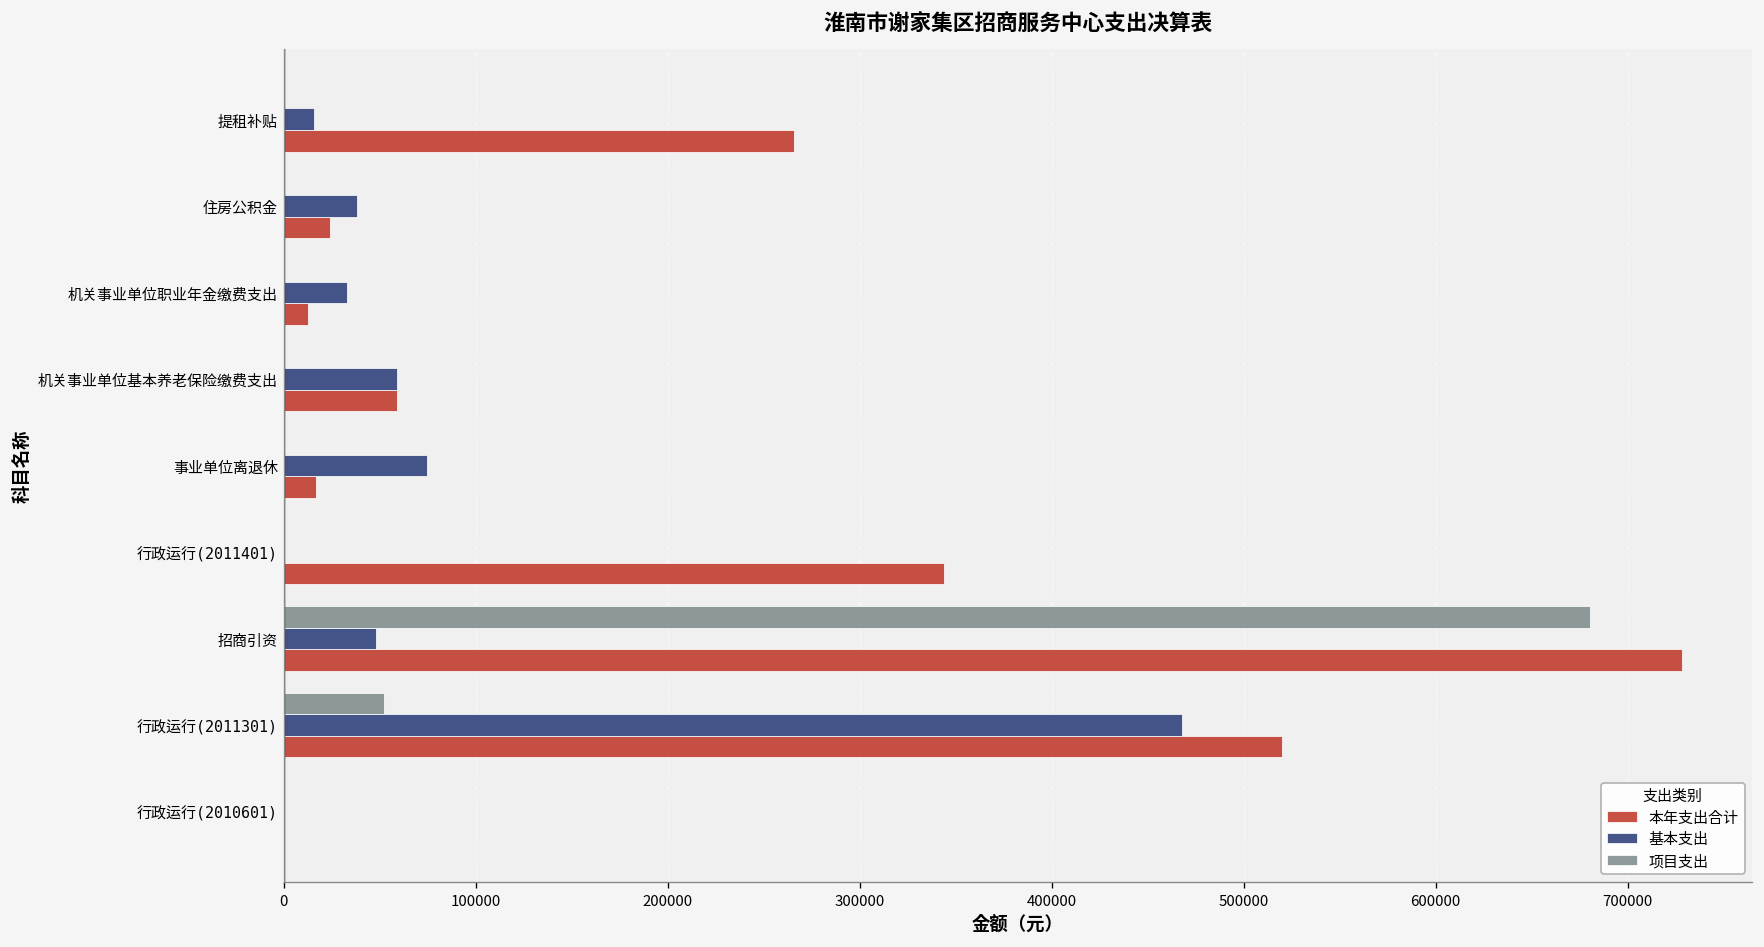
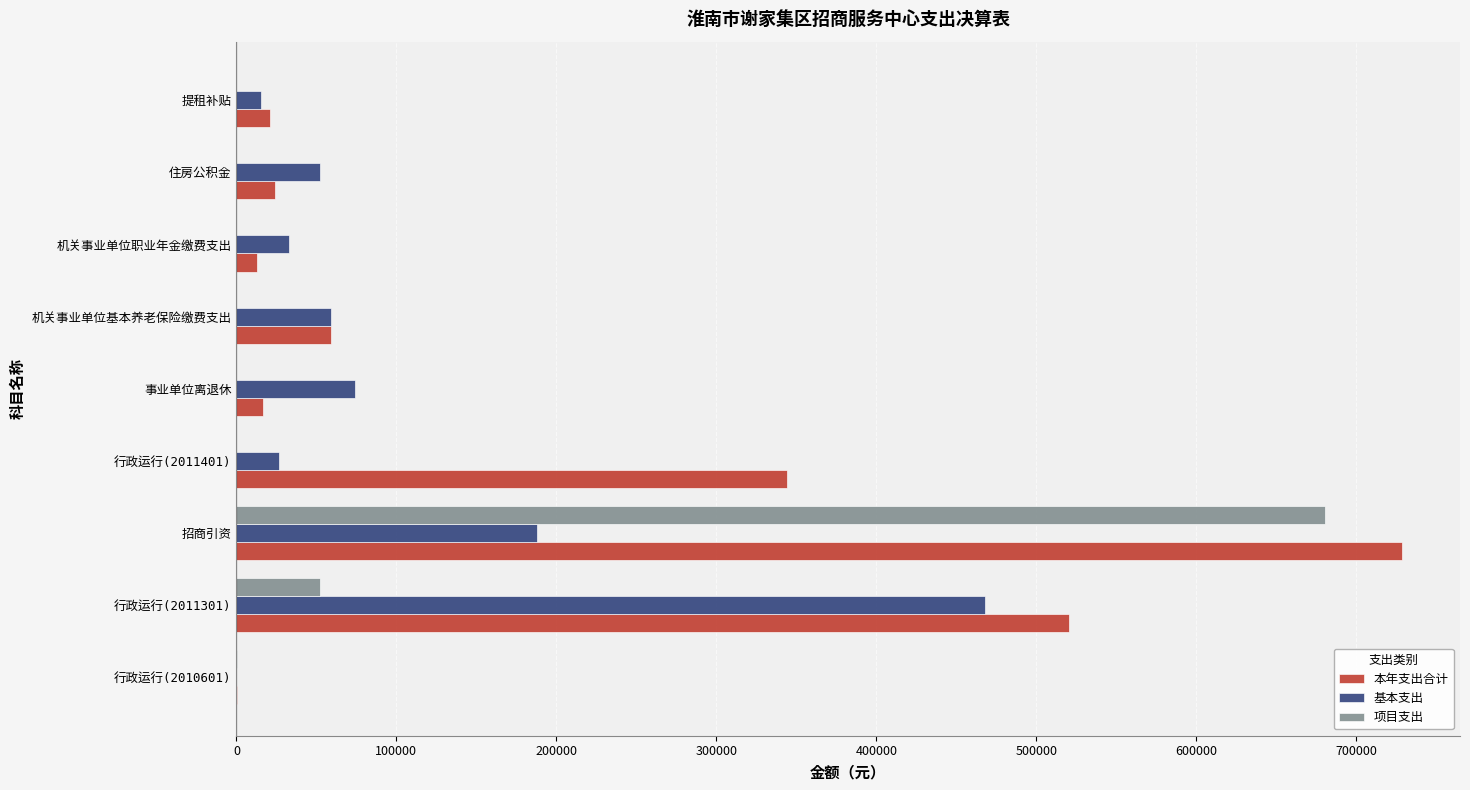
  {
    "本年支出合计": {
-     "提租补贴": 266000,
+     "提租补贴": 21000,
      "住房公积金": 24000,
      "机关事业单位职业年金缴费支出": 13000,
      "机关事业单位基本养老保险缴费支出": 59000,
      "事业单位离退休": 17000,
      "行政运行(2011401)": 344000,
      "招商引资": 728000,
      "行政运行(2011301)": 520000
    },
    "基本支出": {
      "提租补贴": 16000,
-     "住房公积金": 38000,
+     "住房公积金": 52000,
      "机关事业单位职业年金缴费支出": 33000,
      "机关事业单位基本养老保险缴费支出": 59000,
      "事业单位离退休": 74000,
-     "行政运行(2011401)": 0,
-     "招商引资": 48000,
+     "行政运行(2011401)": 27000,
+     "招商引资": 188000,
      "行政运行(2011301)": 468000,
      "行政运行(2010601)": 0
    },
    "项目支出": {
      "提租补贴": 0,
      "住房公积金": 0,
      "机关事业单位职业年金缴费支出": 0,
      "机关事业单位基本养老保险缴费支出": 0,
      "事业单位离退休": 0,
      "行政运行(2011401)": 0,
      "招商引资": 680000,
      "行政运行(2011301)": 52000
    }
  }
